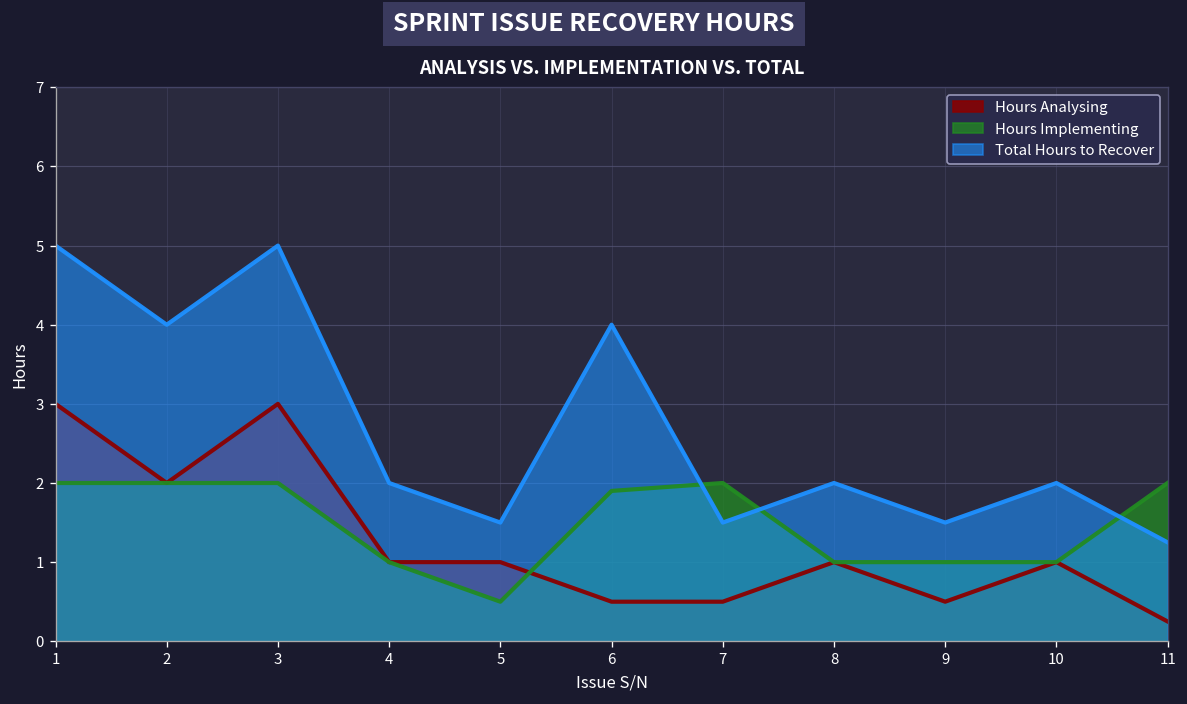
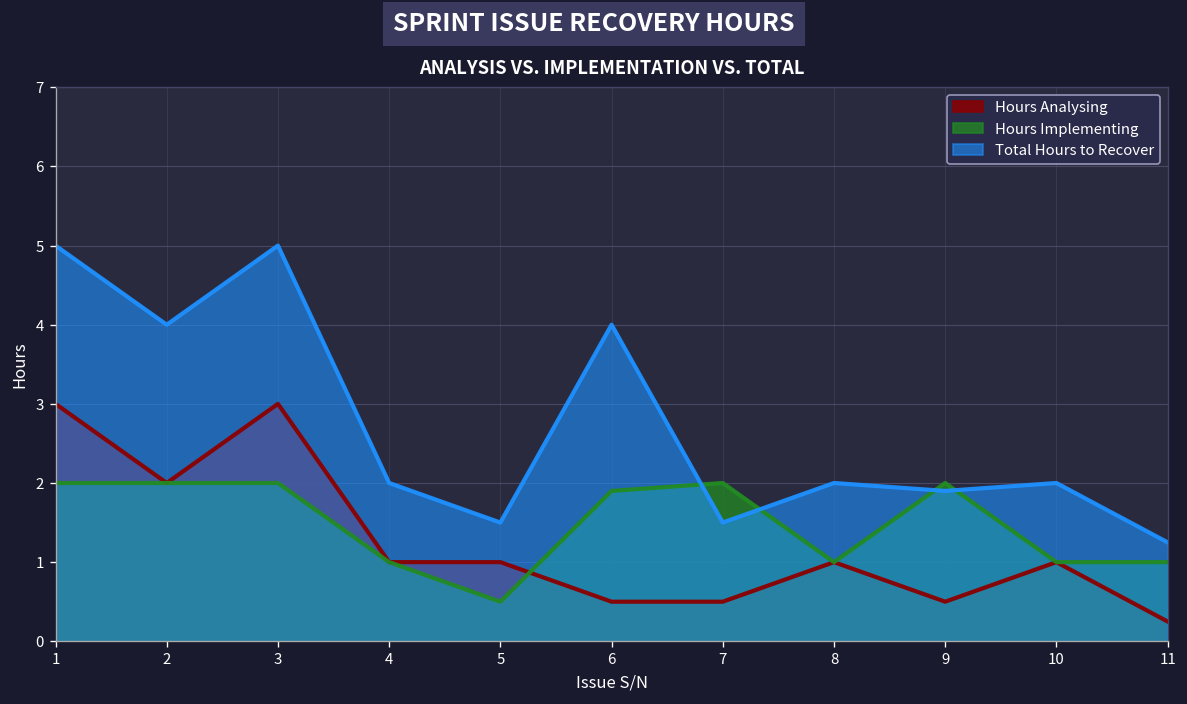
  {
    "Hours Analysing": {
      "1": 3.0,
      "3": 3.0,
      "5": 1.0,
      "6": 0.5,
      "7": 0.5,
      "9": 0.5,
      "11": 0.3
    },
    "Hours Implementing": {
      "1": 2,
      "3": 2,
      "5": 0.5,
      "6": 1.9,
      "7": 2,
-     "9": 1,
-     "11": 2
+     "9": 2,
+     "11": 1
    },
    "Total Hours to Recover": {
      "1": 5.0,
      "2": 4.0,
      "3": 5.0,
      "4": 2.0,
      "5": 1.5,
      "6": 4.0,
      "7": 1.5,
      "8": 2.0,
-     "9": 1.5,
+     "9": 1.9,
      "10": 2.0,
      "11": 1.3
    }
  }
